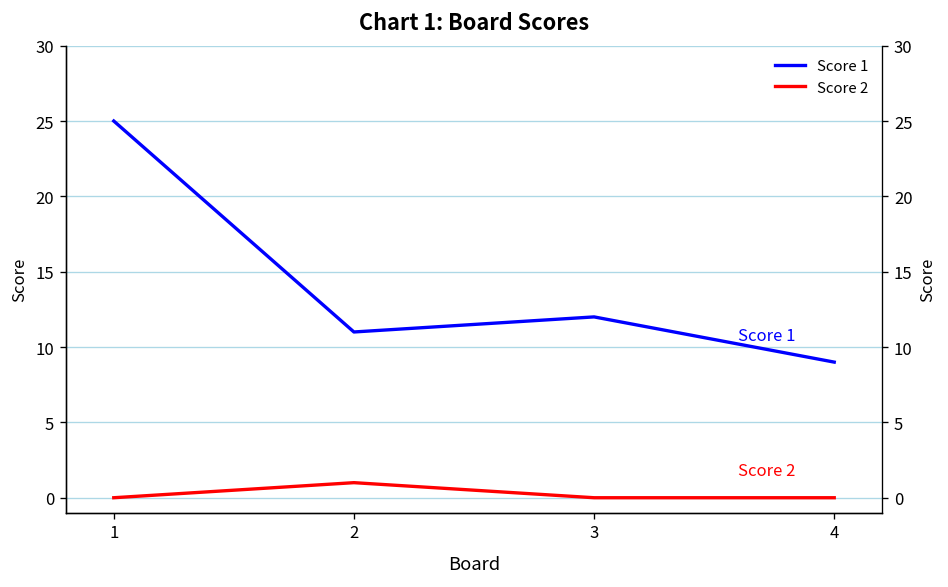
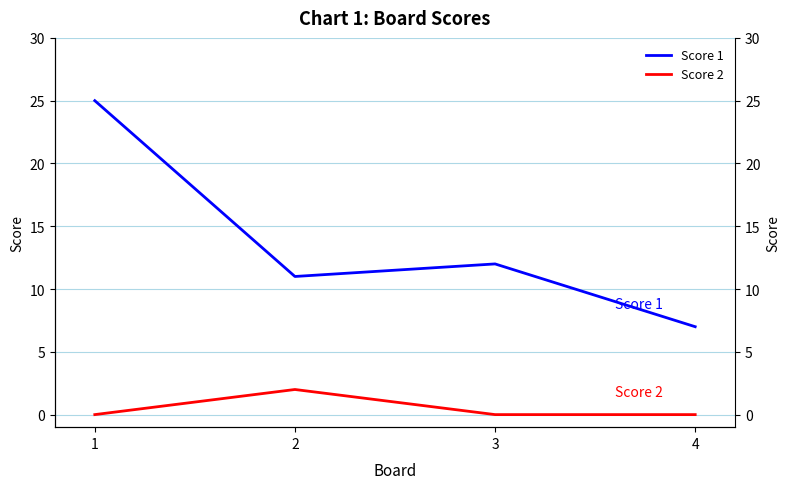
  {
    "Score 1": {
      "1": 25,
      "2": 11,
      "3": 12,
-     "4": 9
+     "4": 7
    },
    "Score 2": {
      "1": 0,
-     "2": 1,
+     "2": 2,
      "3": 0,
      "4": 0
    }
  }
